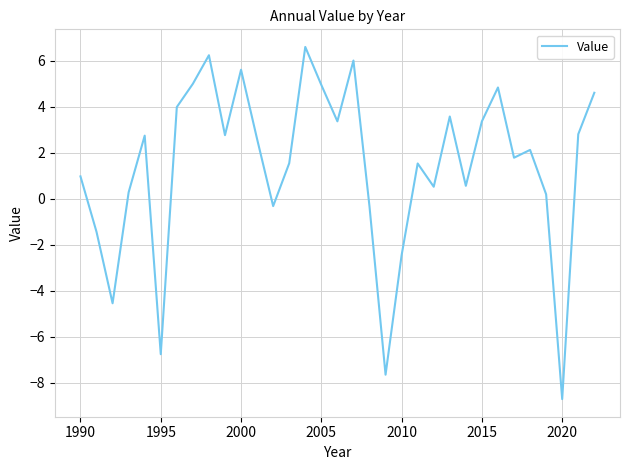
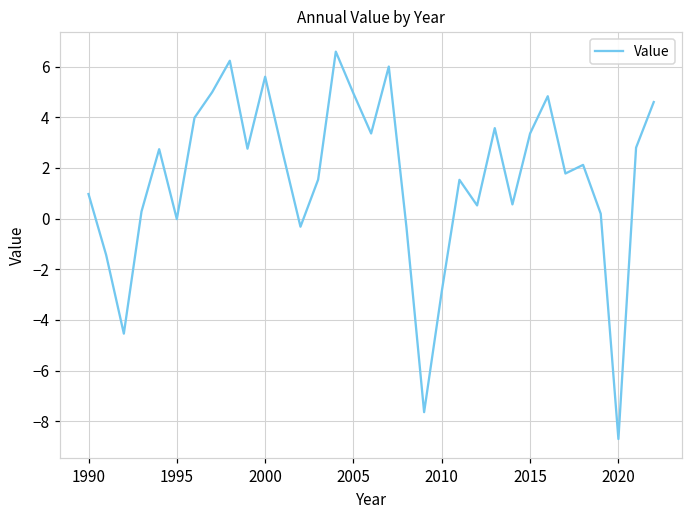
  {
    "1990": 1.0,
-   "1995": -6.8,
+   "1995": 0.0,
    "2000": 5.6,
    "2005": 4.9,
-   "2010": -2.5,
+   "2010": -2.9,
    "2015": 3.4,
    "2020": -8.7
  }
